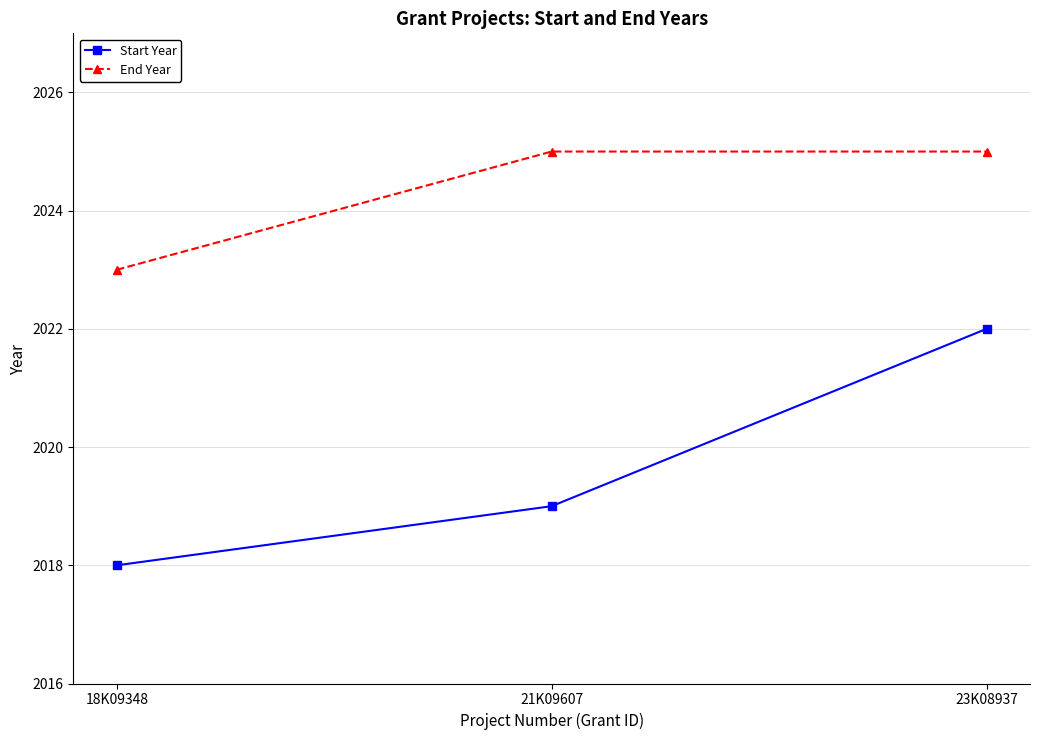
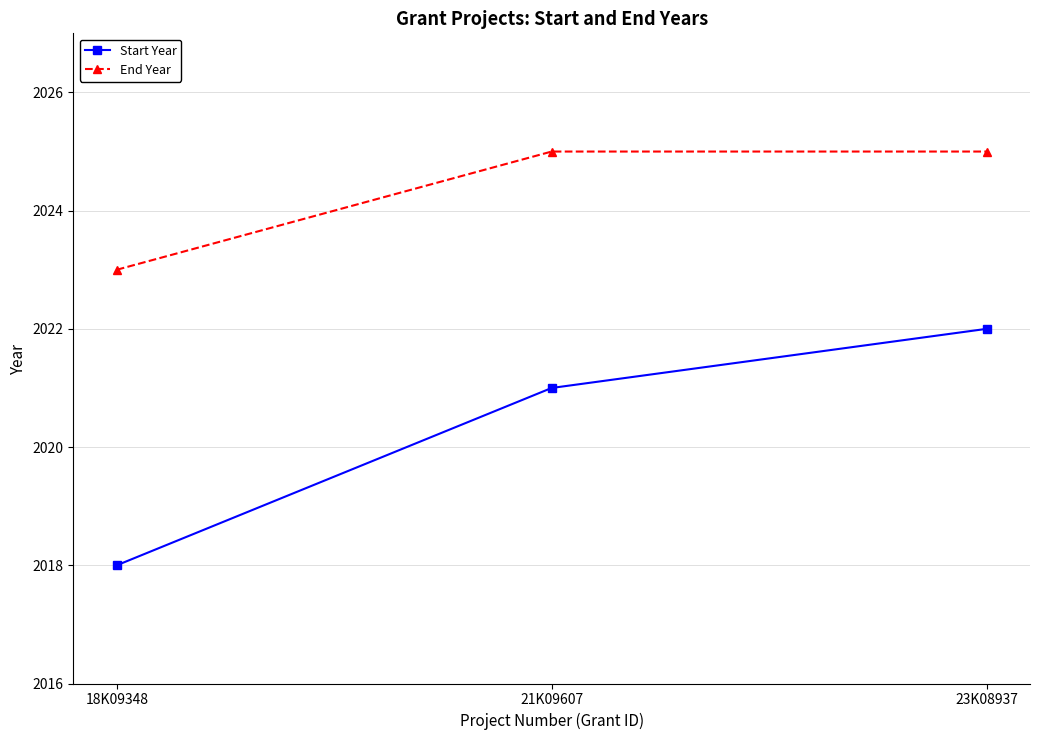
  {
    "Start Year": {
      "18K09348": 2018,
-     "21K09607": 2019,
+     "21K09607": 2021,
      "23K08937": 2022
    },
    "End Year": {
      "18K09348": 2023,
      "21K09607": 2025,
      "23K08937": 2025
    }
  }
